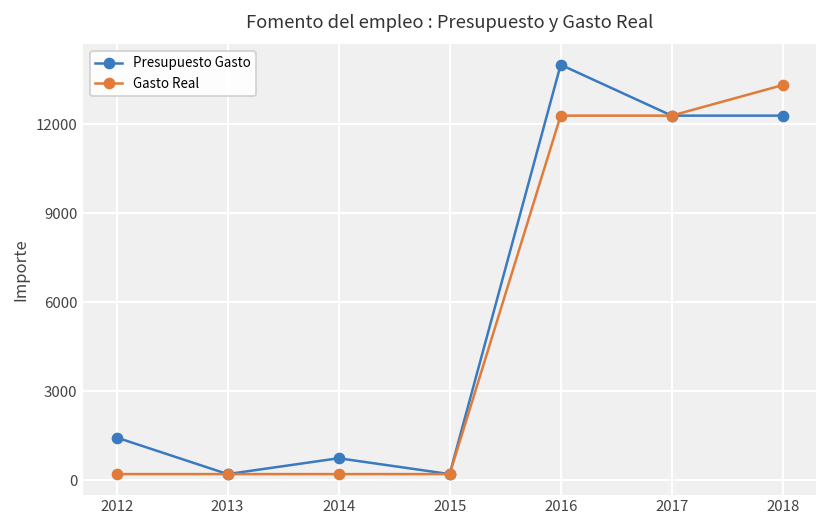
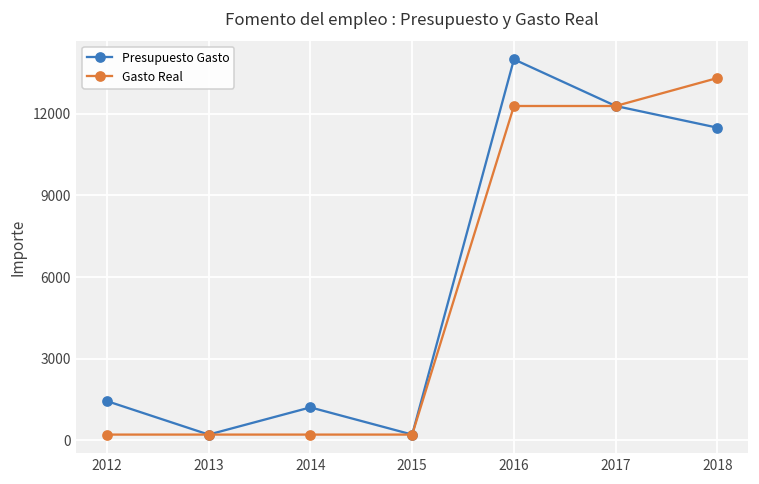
  {
    "Presupuesto Gasto": {
      "2012": 1400,
-     "2014": 700,
+     "2014": 1200,
      "2016": 14000,
-     "2018": 12300
+     "2018": 11500
    },
    "Gasto Real": {
      "2012": 200,
      "2014": 200,
      "2016": 12300,
      "2018": 13300
    }
  }
